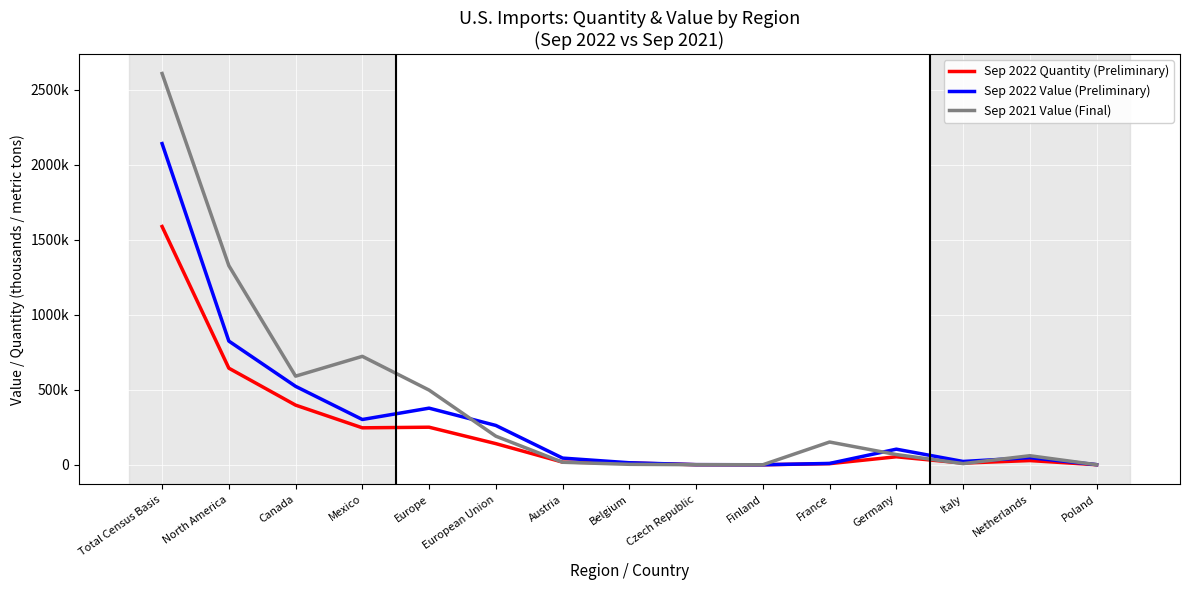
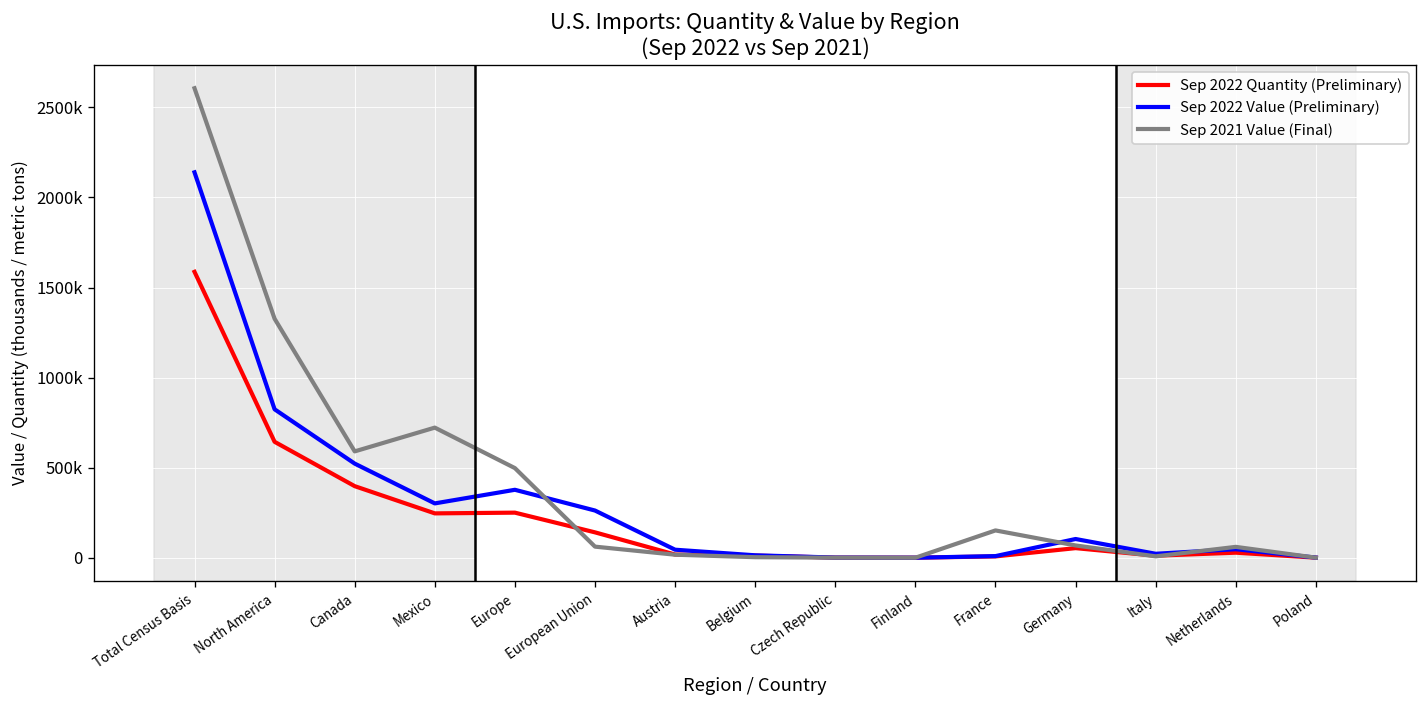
  {
    "Sep 2022 Quantity (Preliminary)": {
      "Total Census Basis": 1590000,
      "North America": 640000,
      "Canada": 400000,
      "Mexico": 250000,
      "Europe": 250000,
      "European Union": 140000,
      "Netherlands": 30000
    },
    "Sep 2022 Value (Preliminary)": {
      "Total Census Basis": 2140000,
      "North America": 820000,
      "Canada": 520000,
      "Mexico": 300000,
      "Europe": 380000,
      "European Union": 260000,
      "Austria": 40000,
      "Germany": 100000
    },
    "Sep 2021 Value (Final)": {
      "Total Census Basis": 2610000,
      "North America": 1330000,
      "Canada": 590000,
      "Mexico": 720000,
      "Europe": 500000,
-     "European Union": 190000,
+     "European Union": 60000,
      "France": 150000
    }
  }
